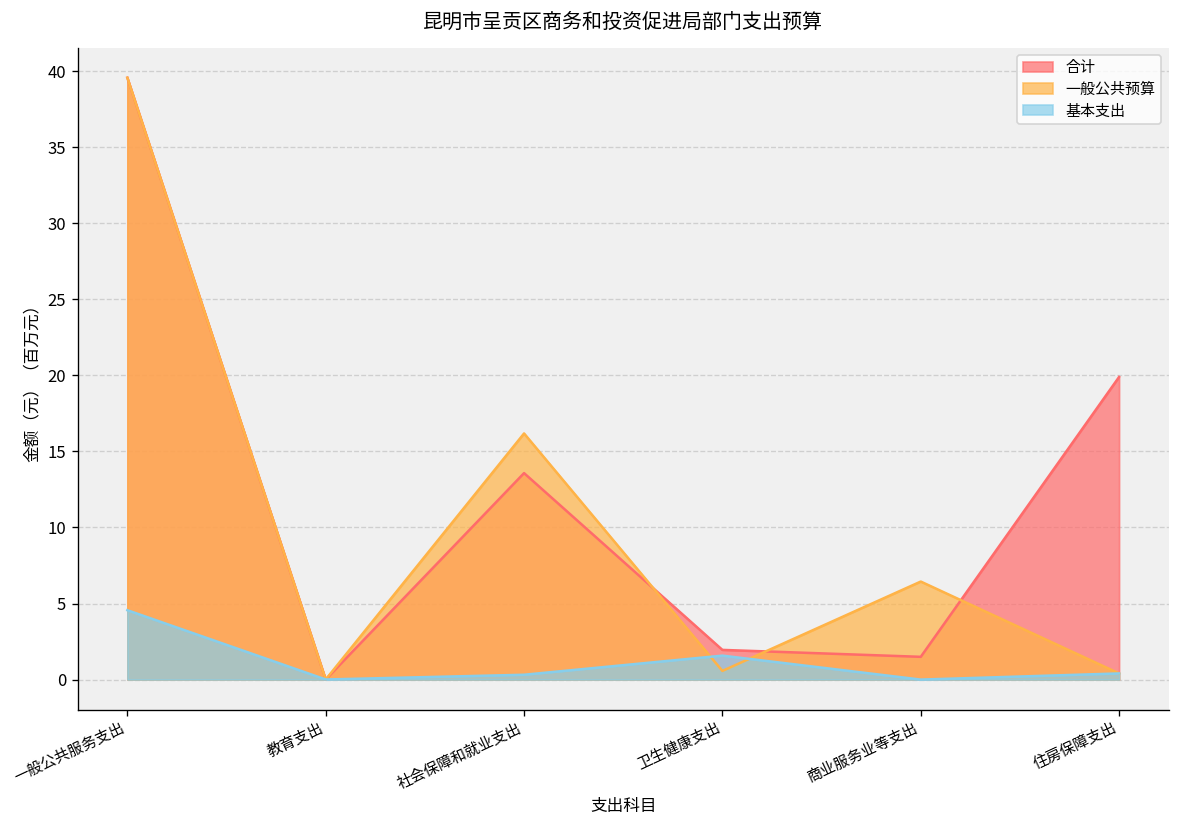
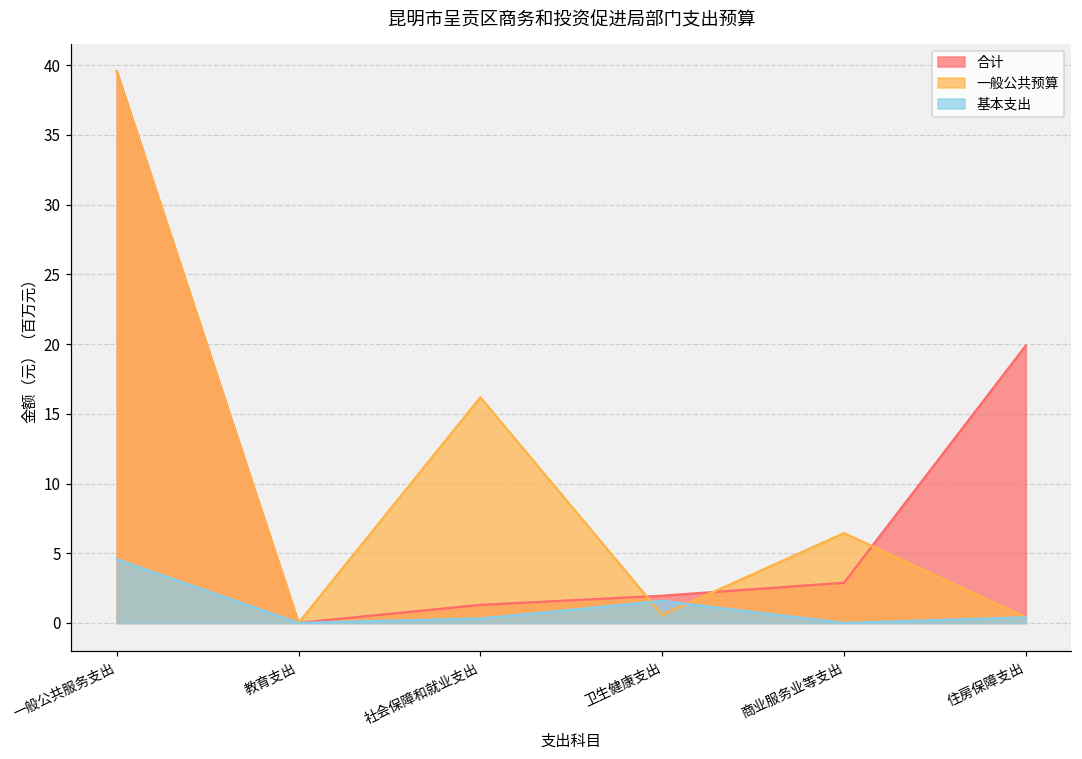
  {
    "合计": {
-     "社会保障和就业支出": 13.6,
+     "社会保障和就业支出": 1.3,
      "卫生健康支出": 2.0,
-     "商业服务业等支出": 1.5,
+     "商业服务业等支出": 2.9,
      "住房保障支出": 19.9
    },
    "一般公共预算": {
      "社会保障和就业支出": 16.2,
      "卫生健康支出": 0.6,
      "商业服务业等支出": 6.4
    },
    "基本支出": {
      "一般公共服务支出": 4.6,
      "社会保障和就业支出": 0.3,
      "卫生健康支出": 1.6,
      "商业服务业等支出": 0.0
    }
  }
